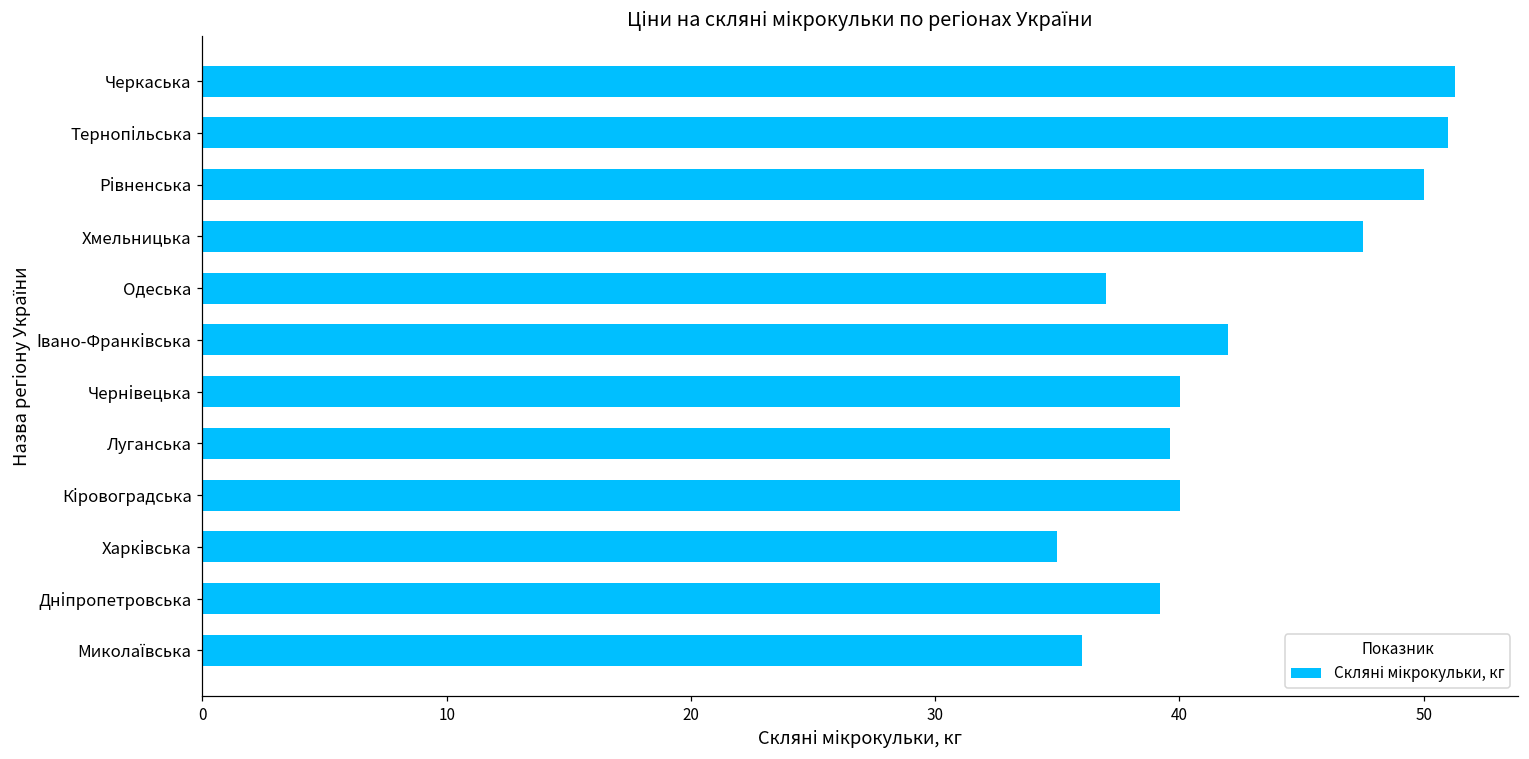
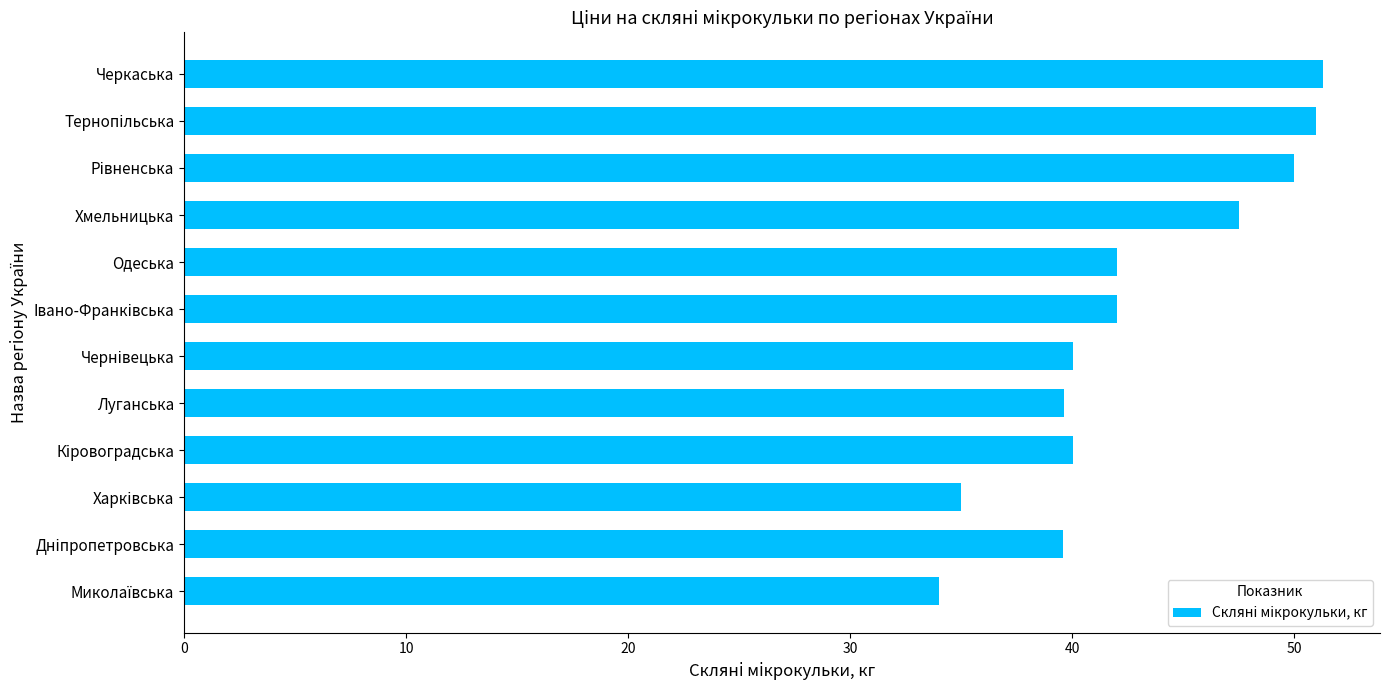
  {
    "Черкаська": 51.3,
    "Тернопільська": 51.0,
    "Рівненська": 50.0,
    "Хмельницька": 47.5,
-   "Одеська": 37,
+   "Одеська": 42,
    "Івано-Франківська": 42.0,
    "Чернівецька": 40.0,
    "Луганська": 39.6,
    "Кіровоградська": 40.0,
    "Харківська": 35.0,
-   "Дніпропетровська": 39.2,
-   "Миколаївська": 36
+   "Дніпропетровська": 39.6,
+   "Миколаївська": 34
  }
